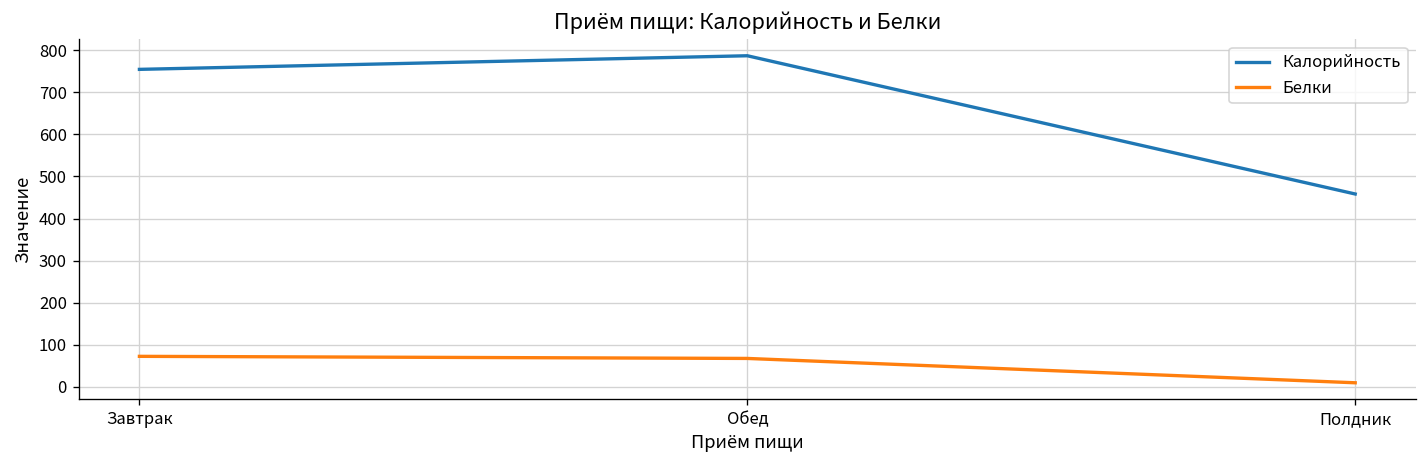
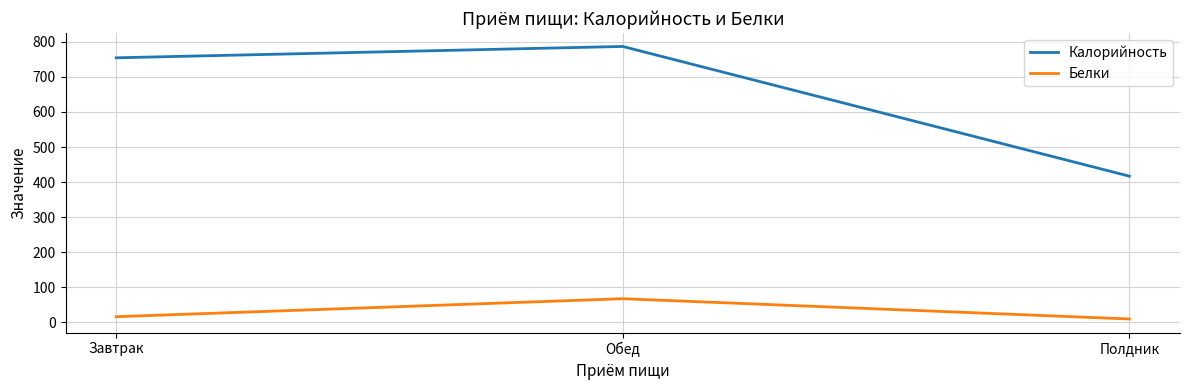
  {
    "Калорийность": {
      "Завтрак": 750,
      "Обед": 790,
-     "Полдник": 460
+     "Полдник": 420
    },
    "Белки": {
-     "Завтрак": 70,
+     "Завтрак": 20,
      "Обед": 70,
      "Полдник": 10
    }
  }
